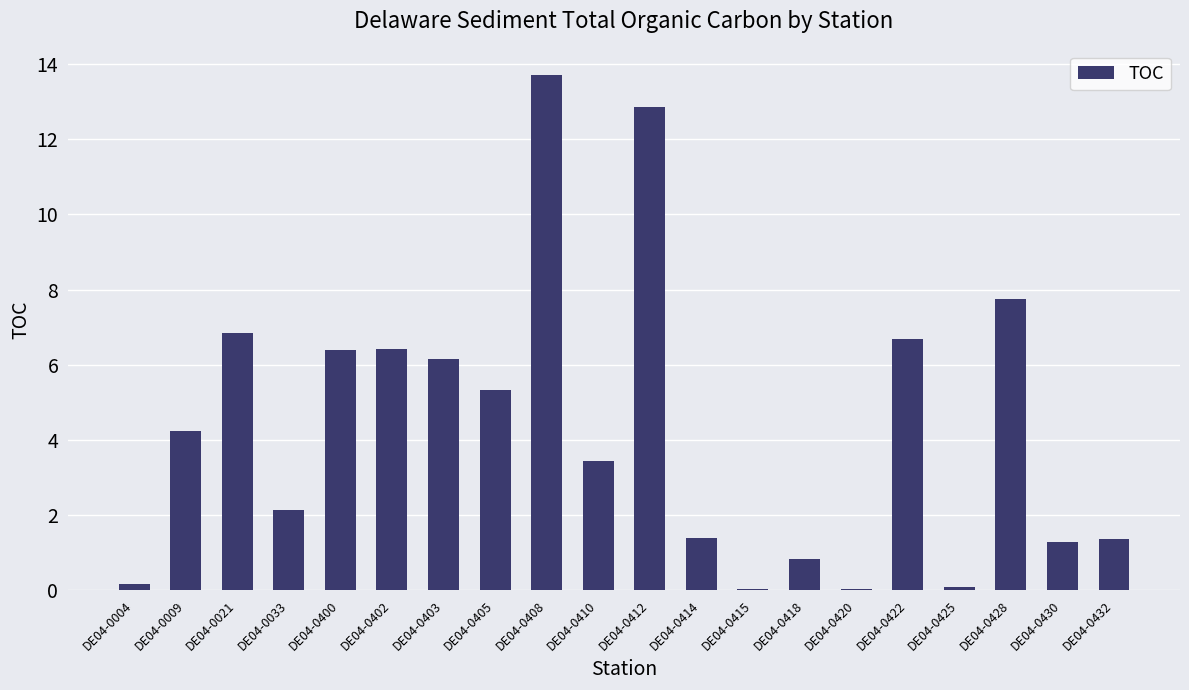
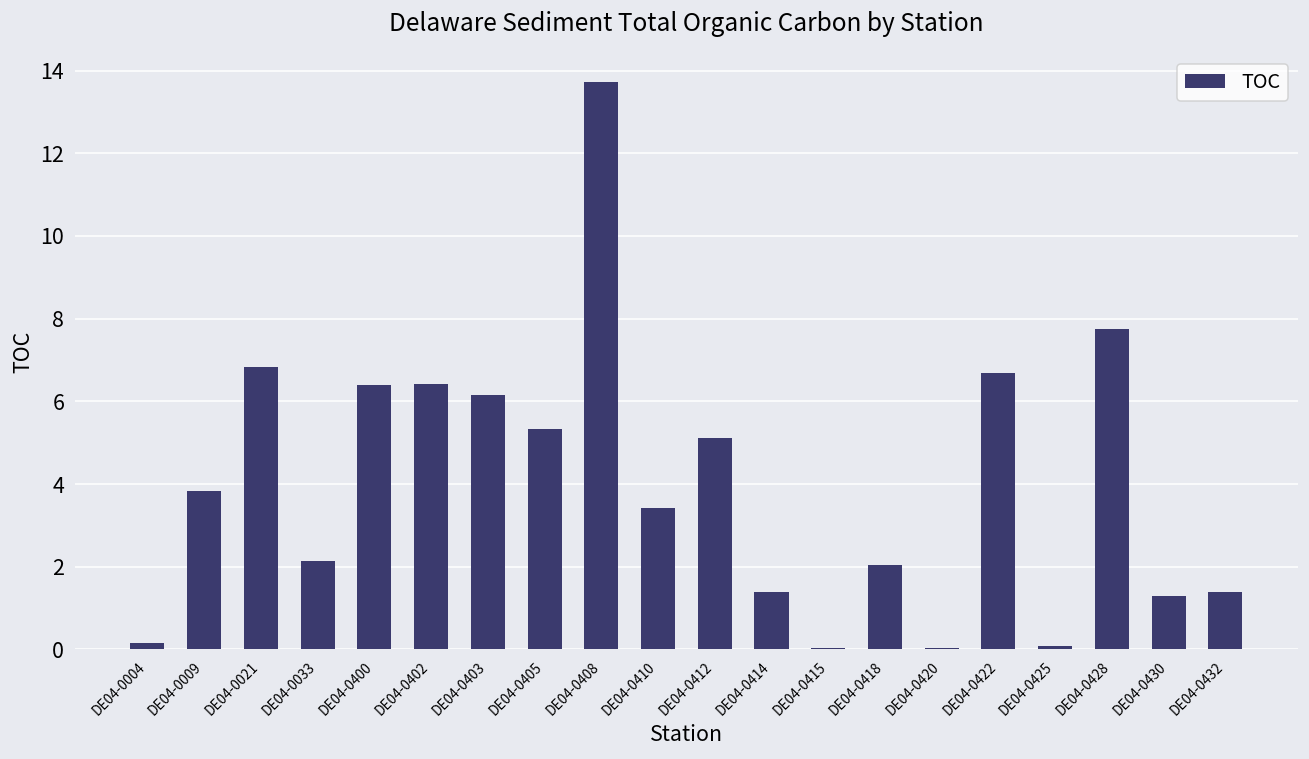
  {
    "DE04-0004": 0.2,
-   "DE04-0009": 4.3,
+   "DE04-0009": 3.8,
    "DE04-0021": 6.8,
    "DE04-0033": 2.1,
    "DE04-0400": 6.4,
    "DE04-0402": 6.4,
    "DE04-0403": 6.2,
    "DE04-0405": 5.3,
    "DE04-0408": 13.7,
    "DE04-0410": 3.4,
-   "DE04-0412": 12.9,
+   "DE04-0412": 5.1,
    "DE04-0414": 1.4,
-   "DE04-0418": 0.8,
+   "DE04-0418": 2.0,
    "DE04-0422": 6.7,
    "DE04-0425": 0.1,
    "DE04-0428": 7.8,
    "DE04-0430": 1.3,
    "DE04-0432": 1.4
  }
